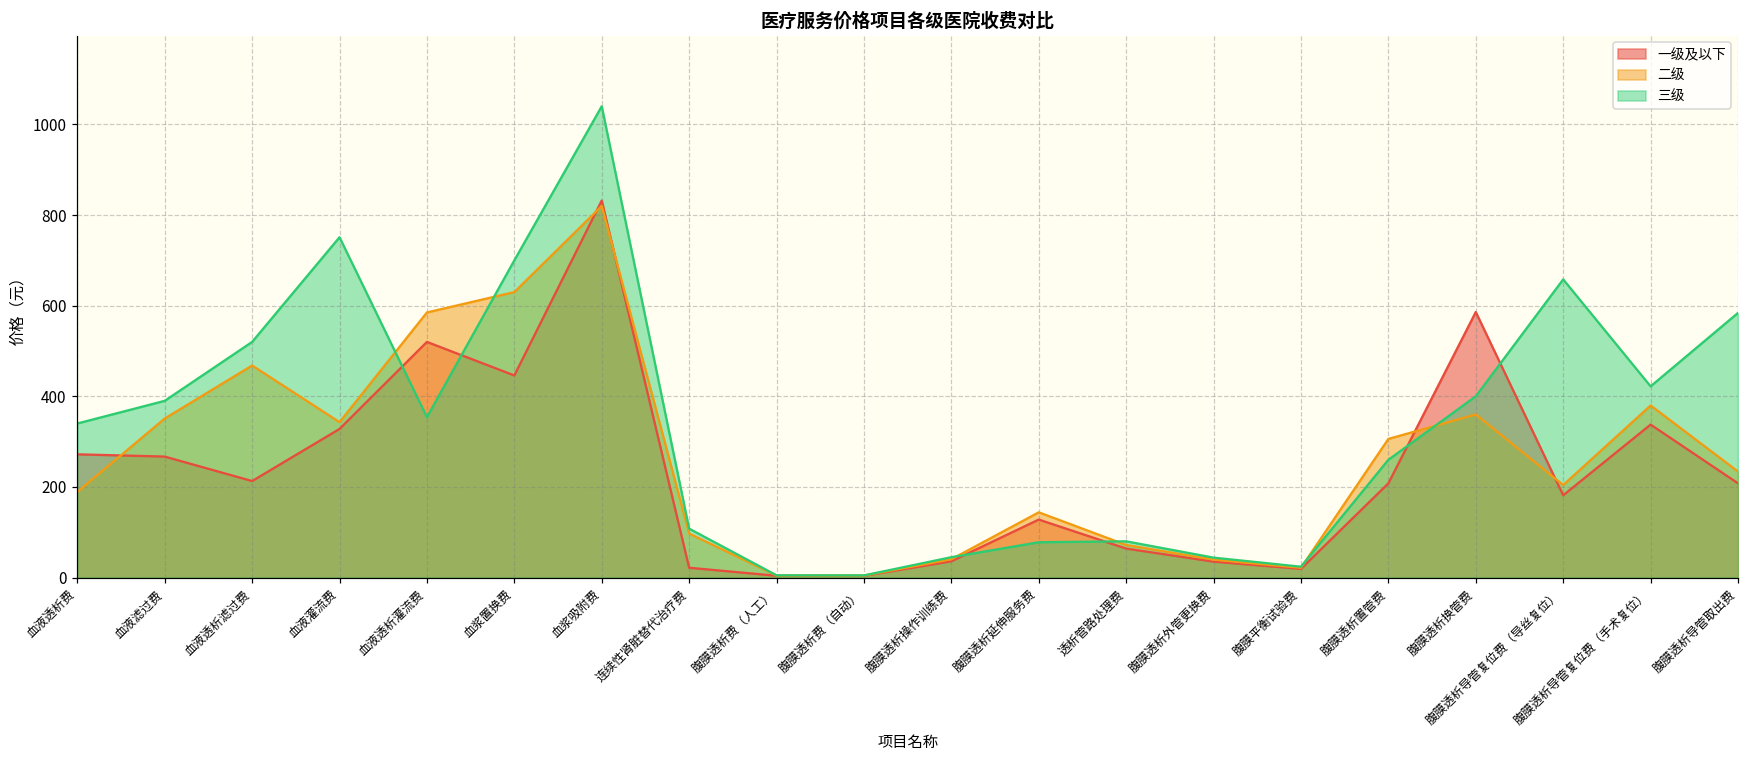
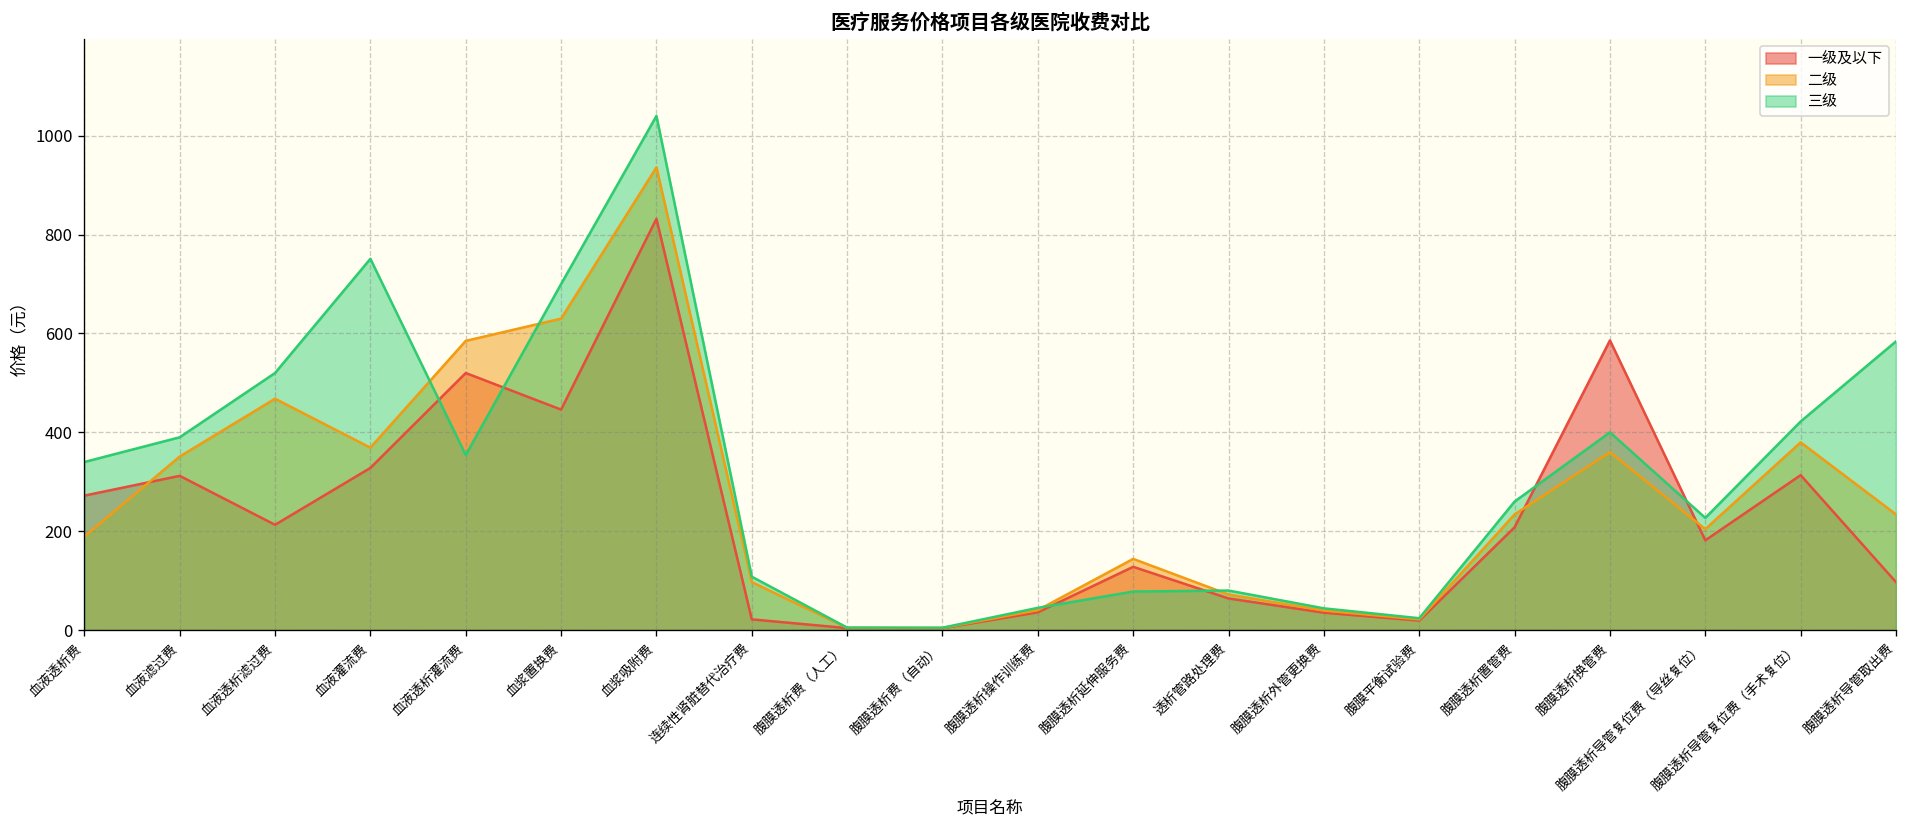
  {
    "一级及以下": {
      "血液透析费": 270,
-     "血液滤过费": 270,
+     "血液滤过费": 310,
      "血液透析滤过费": 210,
      "血液灌流费": 330,
      "血液透析灌流费": 520,
      "血浆置换费": 450,
      "血浆吸附费": 830,
      "连续性肾脏替代治疗费": 20,
      "腹膜透析延伸服务费": 130,
      "透析管路处理费": 60,
      "腹膜透析置管费": 210,
      "腹膜透析换管费": 590,
      "腹膜透析导管复位费（导丝复位）": 180,
-     "腹膜透析导管复位费（手术复位）": 340,
-     "腹膜透析导管取出费": 210
+     "腹膜透析导管复位费（手术复位）": 310,
+     "腹膜透析导管取出费": 100
    },
    "二级": {
      "血液透析费": 190,
      "血液滤过费": 350,
      "血液透析滤过费": 470,
-     "血液灌流费": 340,
+     "血液灌流费": 370,
      "血液透析灌流费": 590,
      "血浆置换费": 630,
-     "血浆吸附费": 820,
+     "血浆吸附费": 940,
      "连续性肾脏替代治疗费": 100,
      "腹膜透析延伸服务费": 140,
      "透析管路处理费": 70,
-     "腹膜透析置管费": 310,
+     "腹膜透析置管费": 230,
      "腹膜透析换管费": 360,
      "腹膜透析导管复位费（导丝复位）": 200,
      "腹膜透析导管复位费（手术复位）": 380,
      "腹膜透析导管取出费": 230
    },
    "三级": {
      "血液透析费": 340,
      "血液滤过费": 390,
      "血液透析滤过费": 520,
      "血液灌流费": 750,
      "血液透析灌流费": 350,
      "血浆置换费": 700,
      "血浆吸附费": 1040,
      "连续性肾脏替代治疗费": 110,
      "腹膜透析延伸服务费": 80,
      "透析管路处理费": 80,
      "腹膜透析置管费": 260,
      "腹膜透析换管费": 400,
-     "腹膜透析导管复位费（导丝复位）": 660,
+     "腹膜透析导管复位费（导丝复位）": 230,
      "腹膜透析导管复位费（手术复位）": 420,
      "腹膜透析导管取出费": 580
    }
  }
